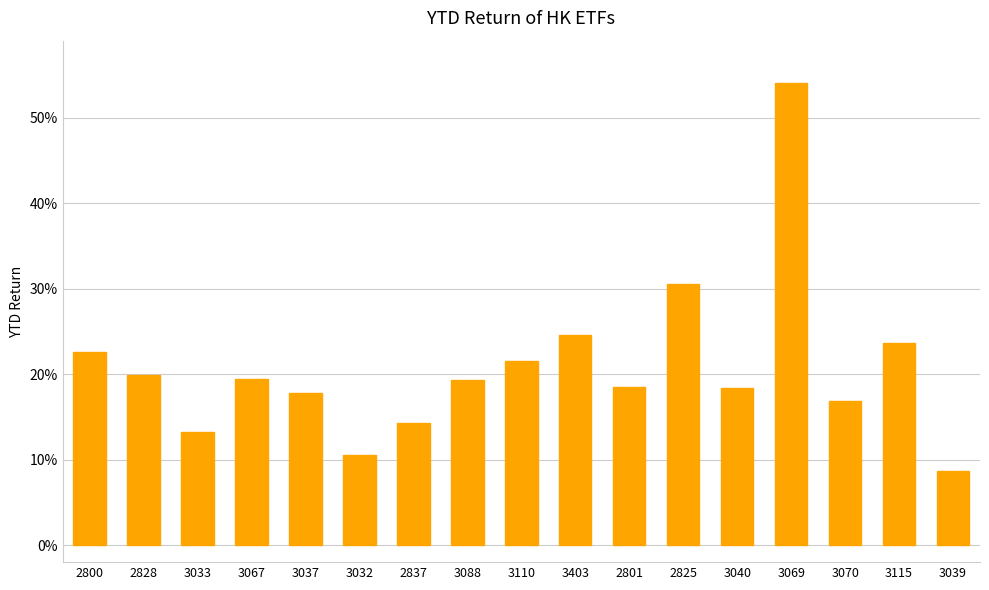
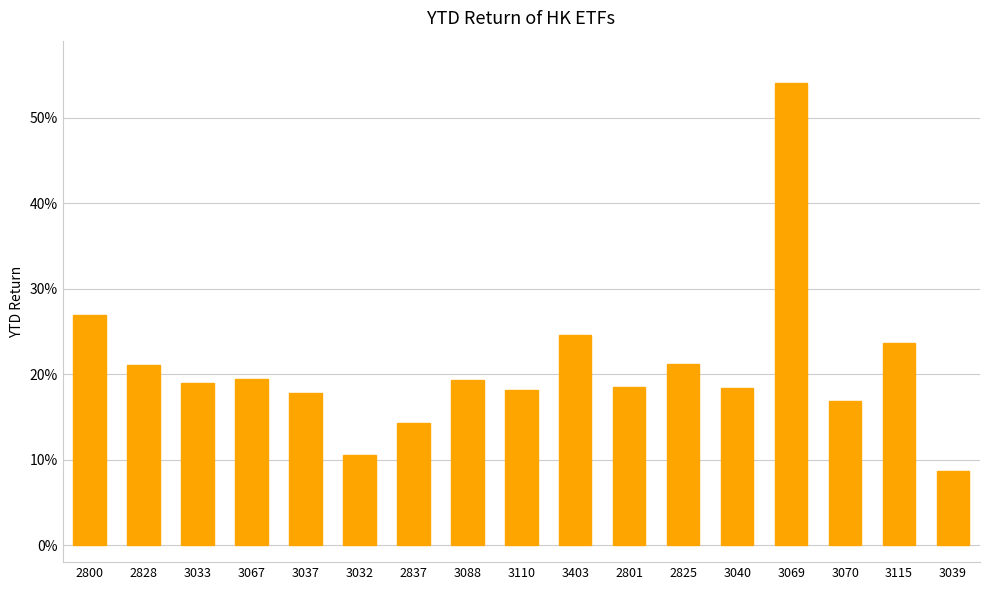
  {
-   "2800": "23%",
-   "2828": "20%",
-   "3033": "13%",
+   "2800": "27%",
+   "2828": "21%",
+   "3033": "19%",
    "3067": "19%",
    "3037": "18%",
    "3032": "10%",
    "2837": "14%",
    "3088": "19%",
-   "3110": "22%",
+   "3110": "18%",
    "3403": "25%",
    "2801": "18%",
-   "2825": "31%",
+   "2825": "21%",
    "3040": "18%",
    "3069": "54%",
    "3070": "17%",
    "3115": "24%",
    "3039": "9%"
  }
